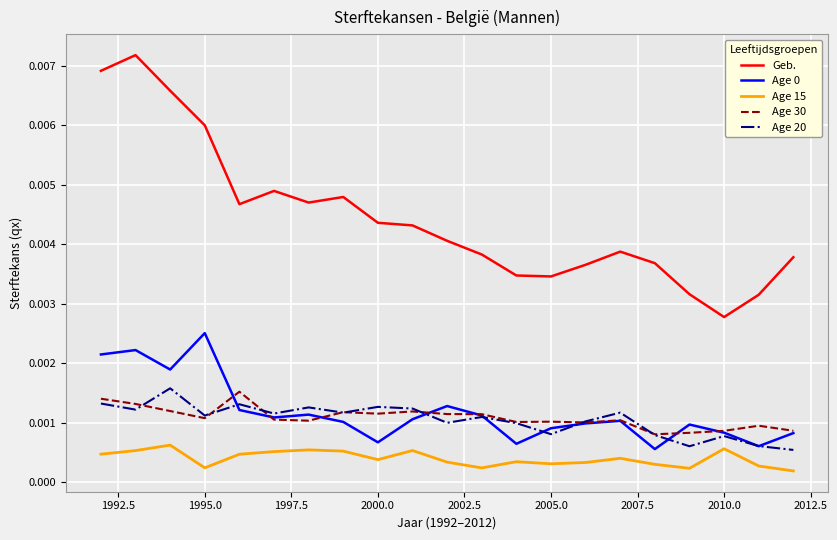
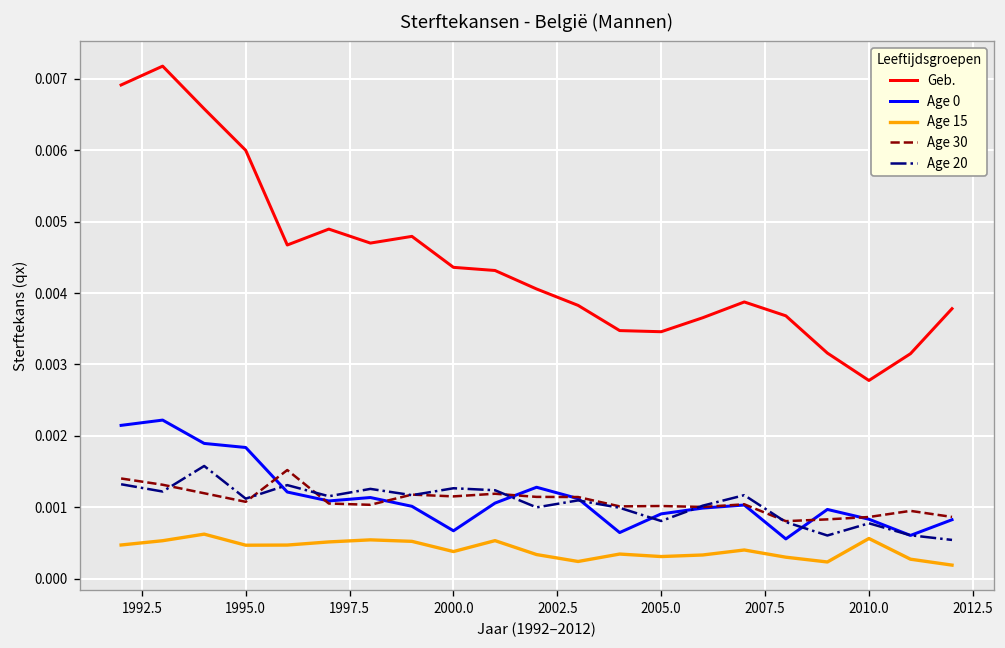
  {
    "Geb.": {
      "1995.0": 0.0060,
      "2000.0": 0.0044,
      "2005.0": 0.0035,
      "2010.0": 0.0028
    },
    "Age 0": {
-     "1995.0": 0.0025,
+     "1995.0": 0.0018,
      "2000.0": 0.0007,
      "2005.0": 0.0009
    },
    "Age 15": {
-     "1995.0": 0.0002,
+     "1995.0": 0.0005,
      "2000.0": 0.0004,
      "2005.0": 0.0003,
      "2010.0": 0.0006
    },
    "Age 30": {
      "1995.0": 0.0011,
      "2000.0": 0.0012,
      "2005.0": 0.0010
    },
    "Age 20": {
      "1995.0": 0.0011,
      "2000.0": 0.0013,
      "2005.0": 0.0008,
      "2010.0": 0.0008
    }
  }
